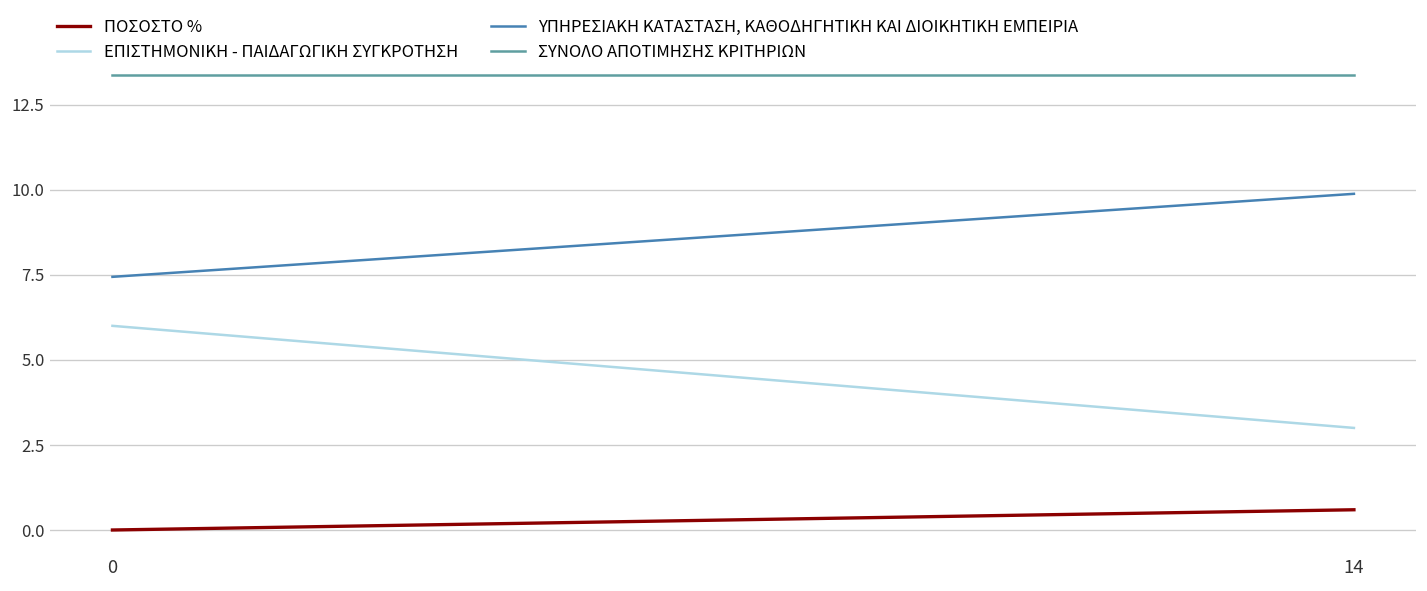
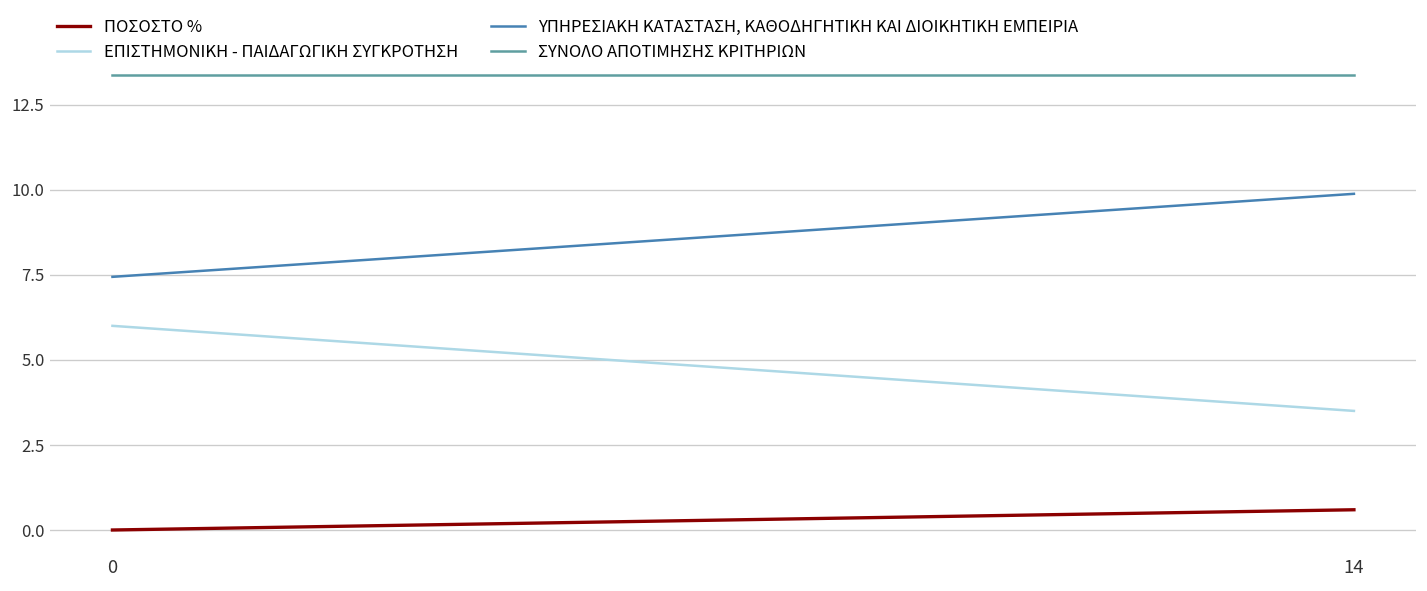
  {
    "ΠΟΣΟΣΤΟ %": {
      "0": 0.0,
      "14": 0.6
    },
    "ΕΠΙΣΤΗΜΟΝΙΚΗ - ΠΑΙΔΑΓΩΓΙΚΗ ΣΥΓΚΡΟΤΗΣΗ": {
      "0": 6.0,
-     "14": 3.0
+     "14": 3.5
    }
  }
